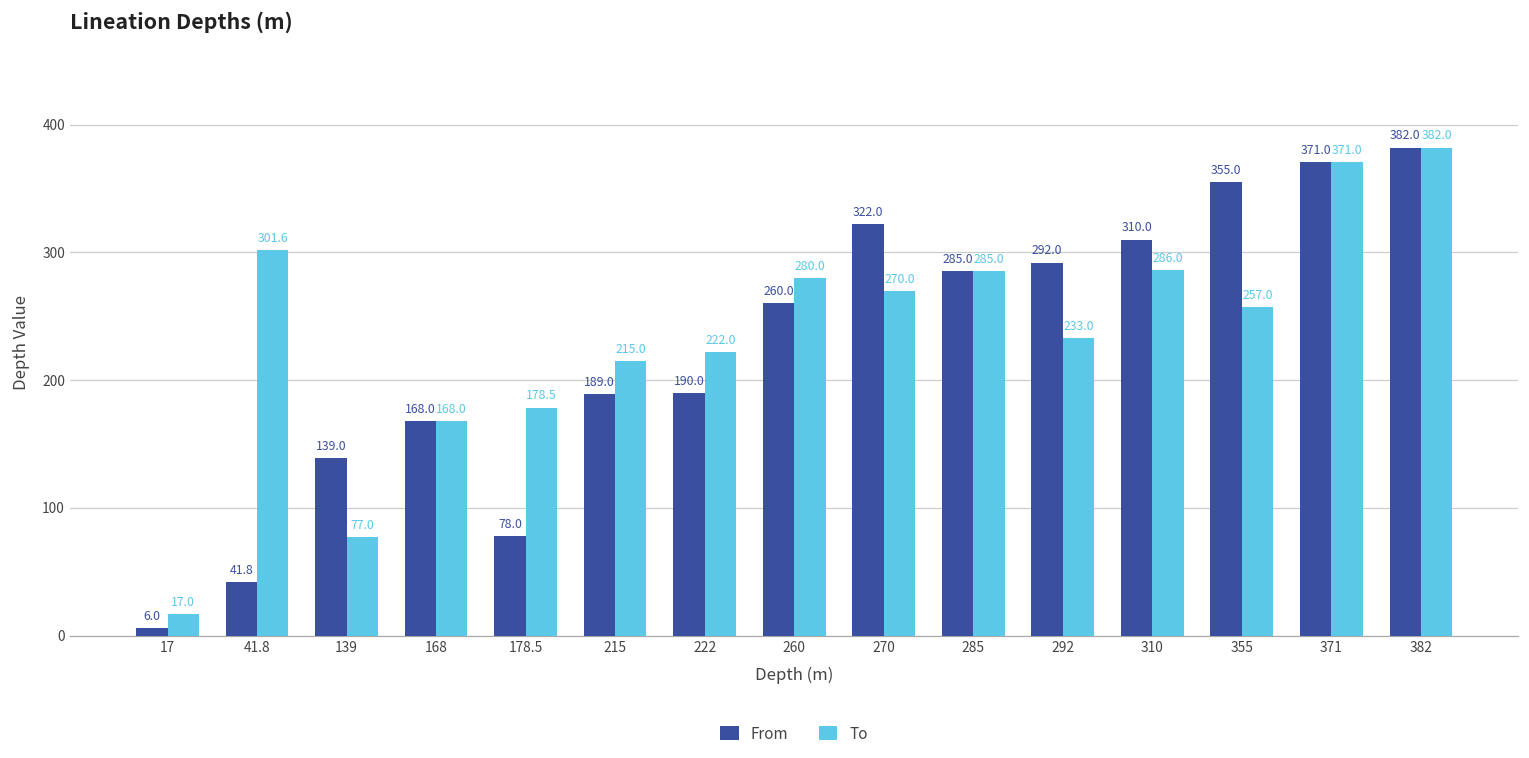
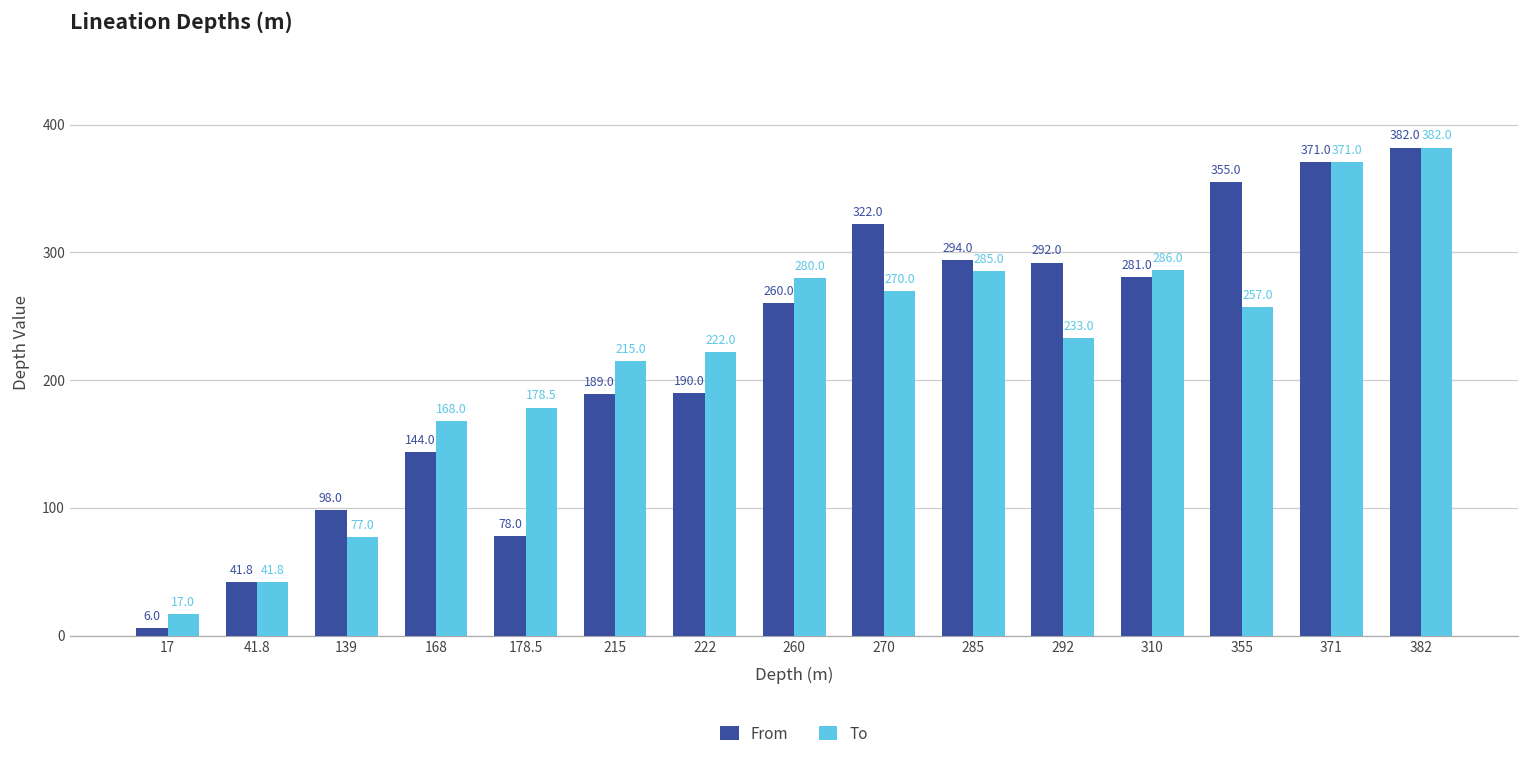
  {
    "From": {
      "17": 6.0,
      "41.8": 41.8,
-     "139": 139.0,
-     "168": 168.0,
+     "139": 98.0,
+     "168": 144.0,
      "178.5": 78.0,
      "215": 189.0,
      "222": 190.0,
      "260": 260.0,
      "270": 322.0,
-     "285": 285.0,
+     "285": 294.0,
      "292": 292.0,
-     "310": 310.0,
+     "310": 281.0,
      "355": 355.0,
      "371": 371.0,
      "382": 382.0
    },
    "To": {
      "17": 17.0,
-     "41.8": 301.6,
+     "41.8": 41.8,
      "139": 77.0,
      "168": 168.0,
      "178.5": 178.5,
      "215": 215.0,
      "222": 222.0,
      "260": 280.0,
      "270": 270.0,
      "285": 285.0,
      "292": 233.0,
      "310": 286.0,
      "355": 257.0,
      "371": 371.0,
      "382": 382.0
    }
  }
